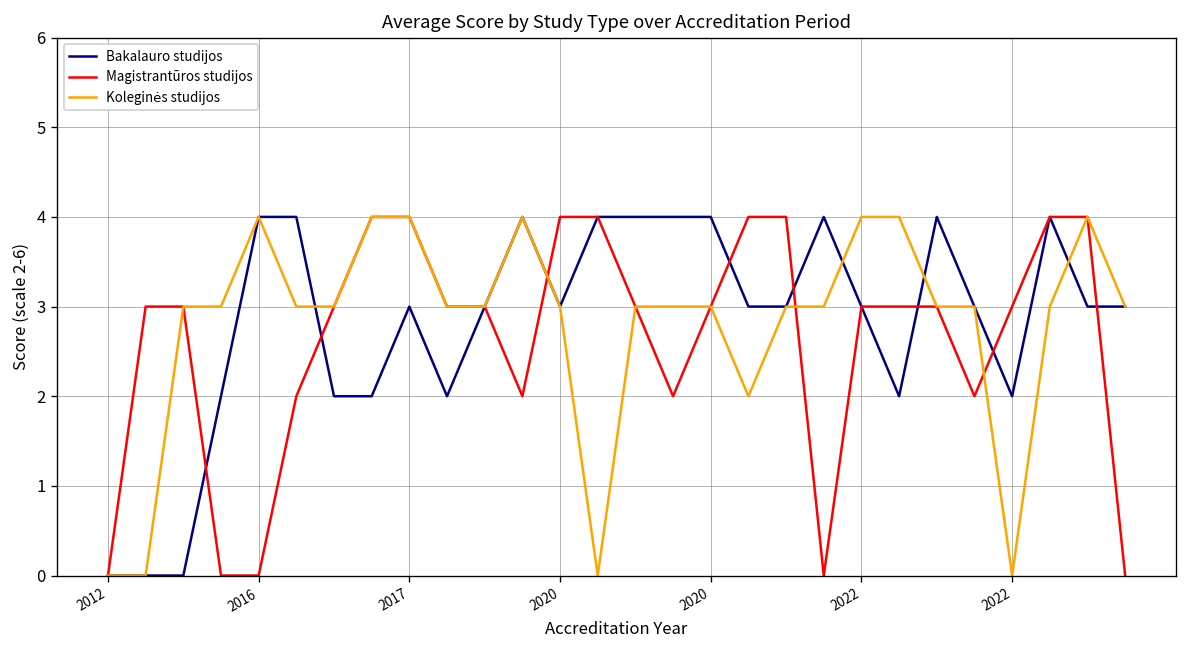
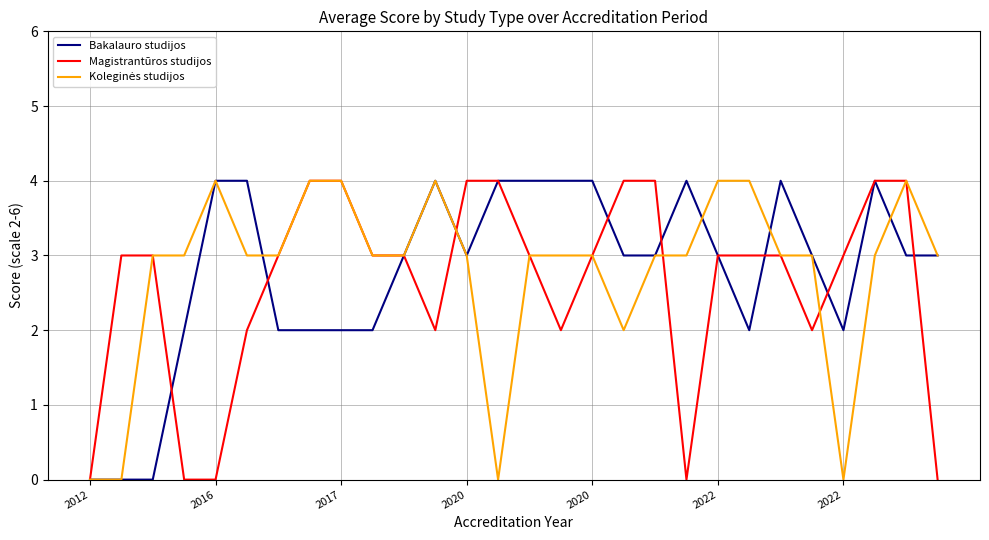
  {
    "Bakalauro studijos": {
-     "2017": 3
+     "2017": 2
    }
  }
